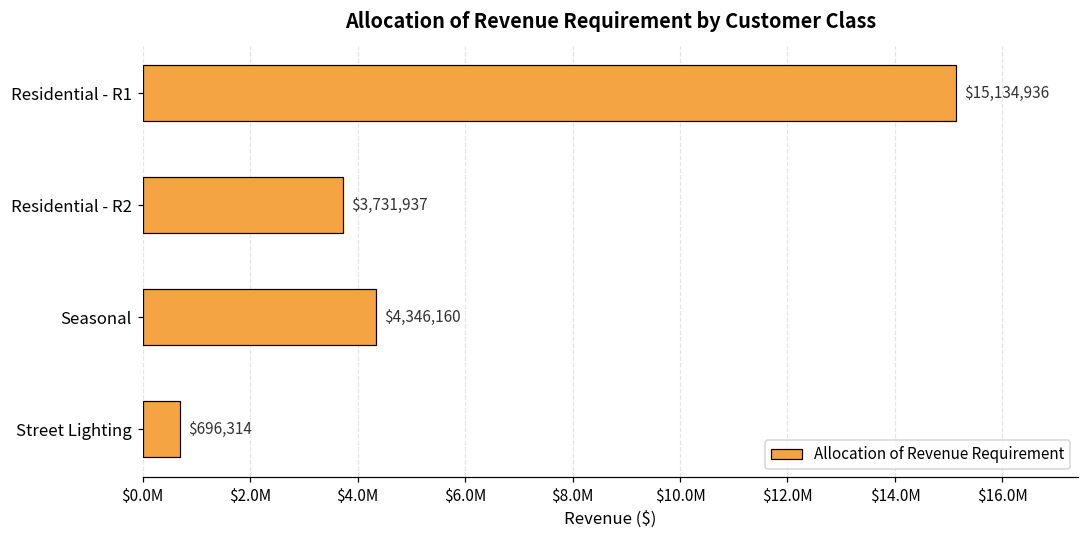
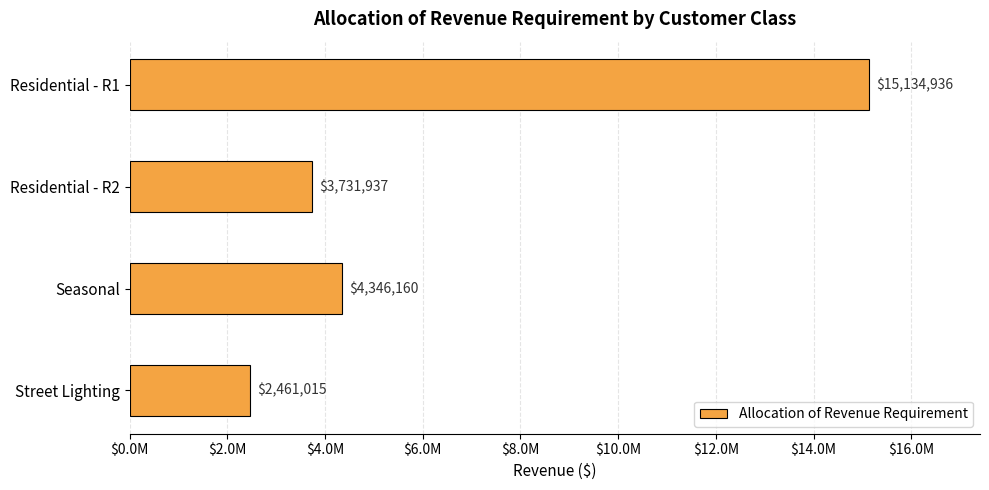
  {
    "Residential - R1": "$15,134,936",
    "Residential - R2": "$3,731,937",
    "Seasonal": "$4,346,160",
-   "Street Lighting": "$696,314"
+   "Street Lighting": "$2,461,015"
  }
